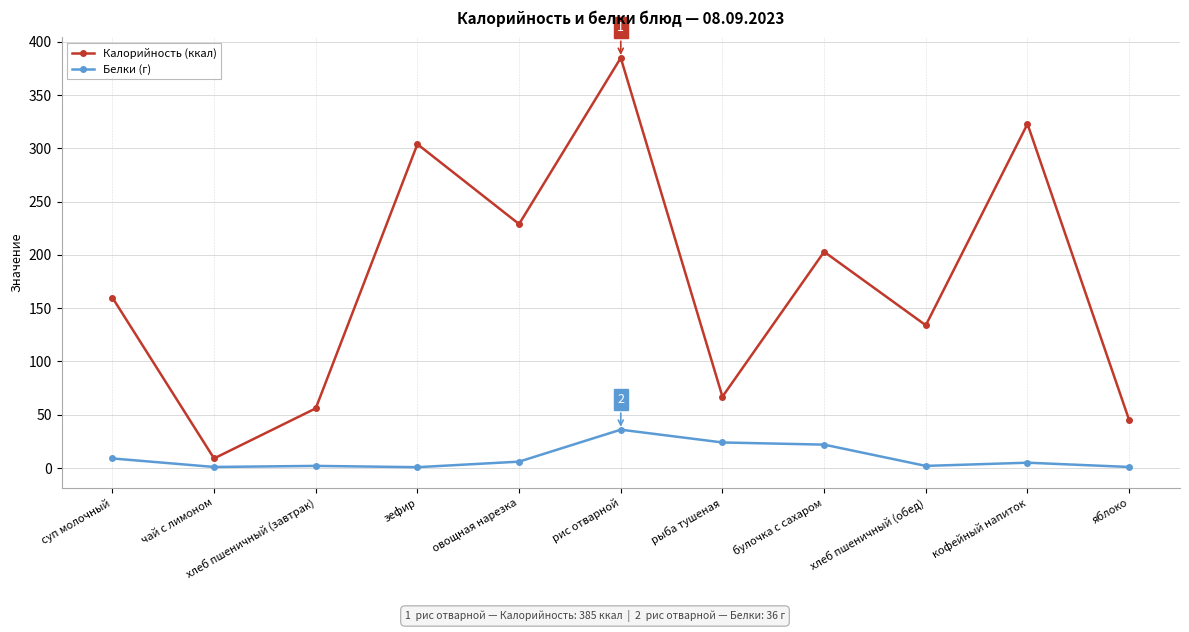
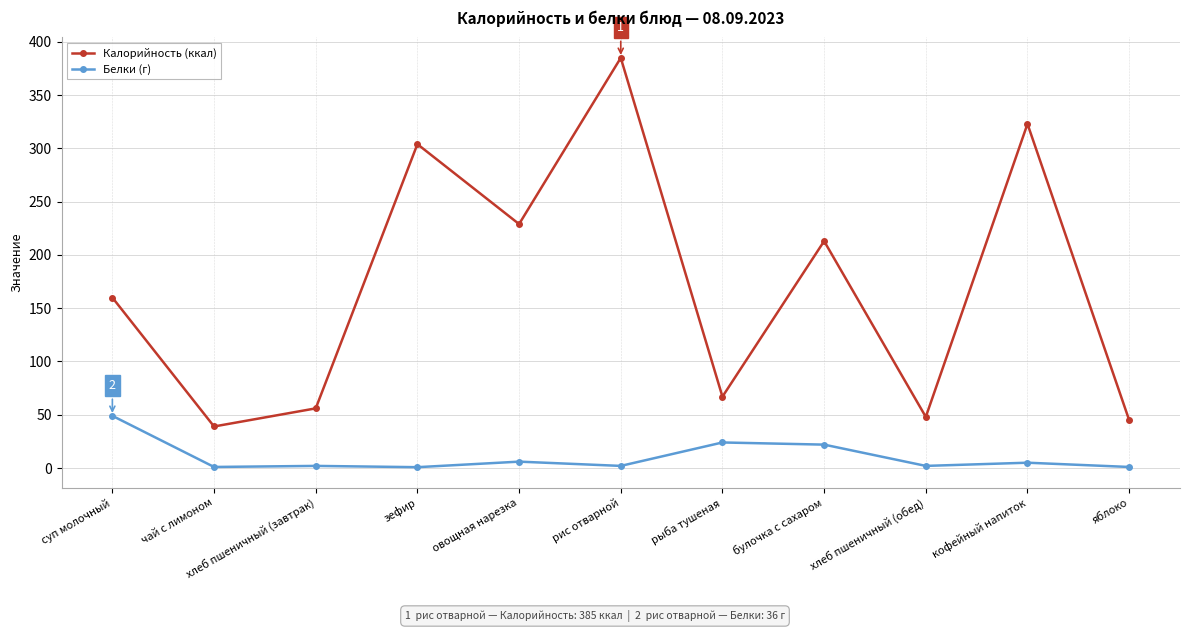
  {
    "Калорийность (ккал)": {
      "суп молочный": 160,
-     "чай с лимоном": 9,
+     "чай с лимоном": 39,
      "хлеб пшеничный (завтрак)": 56,
      "зефир": 304,
      "овощная нарезка": 229,
      "рыба тушеная": 67,
-     "булочка с сахаром": 203,
-     "хлеб пшеничный (обед)": 134,
+     "булочка с сахаром": 213,
+     "хлеб пшеничный (обед)": 48,
      "кофейный напиток": 323,
      "яблоко": 45
    },
    "Белки (г)": {
-     "суп молочный": 9,
+     "суп молочный": 49,
      "чай с лимоном": 1,
      "хлеб пшеничный (завтрак)": 2,
      "зефир": 1,
      "овощная нарезка": 6,
-     "рис отварной": 36,
+     "рис отварной": 2,
      "рыба тушеная": 24,
      "булочка с сахаром": 22,
      "хлеб пшеничный (обед)": 2,
      "кофейный напиток": 5,
      "яблоко": 1
    }
  }
